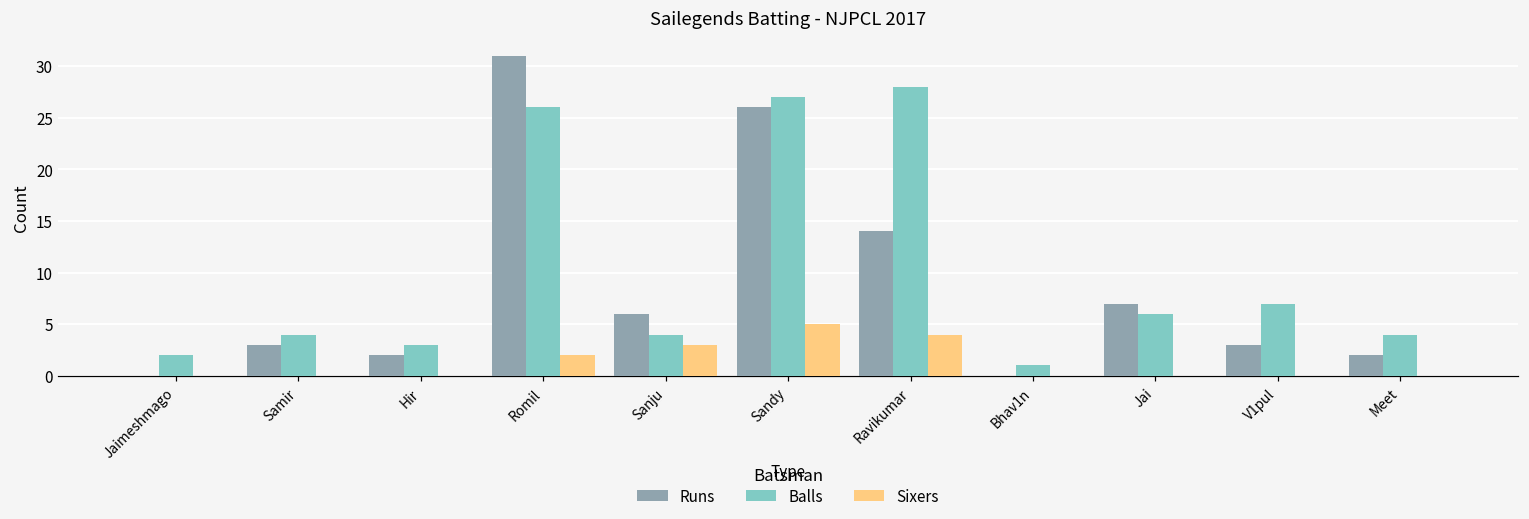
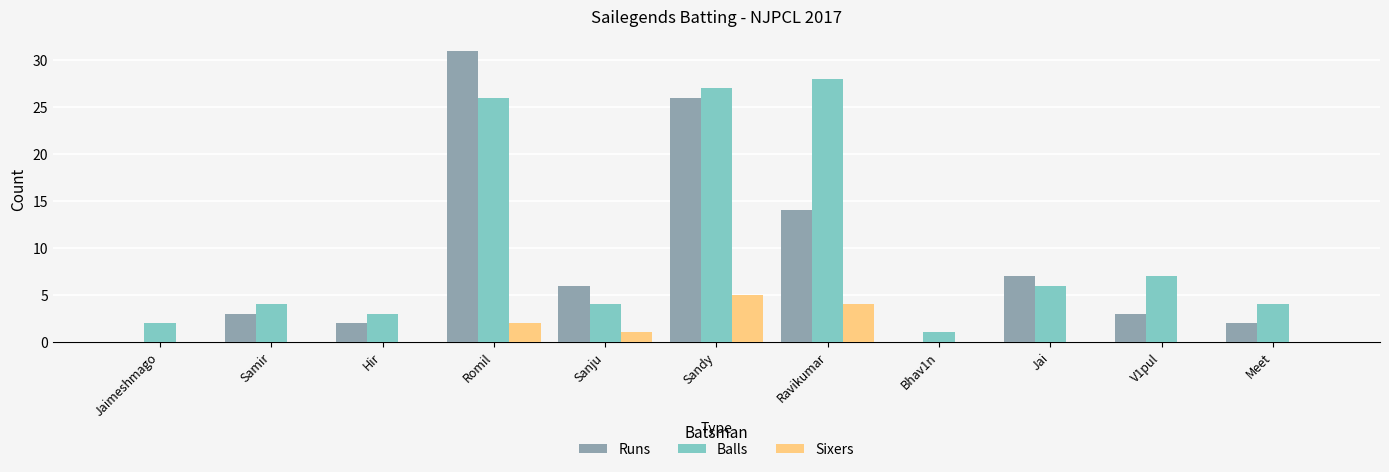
  {
    "Sixers": {
      "Jaimeshmago": 0,
      "Samir": 0,
      "Hir": 0,
      "Romil": 2,
-     "Sanju": 3,
+     "Sanju": 1,
      "Sandy": 5,
      "Ravikumar": 4,
      "Bhav1n": 0,
      "Jai": 0,
      "V1pul": 0,
      "Meet": 0
    }
  }
